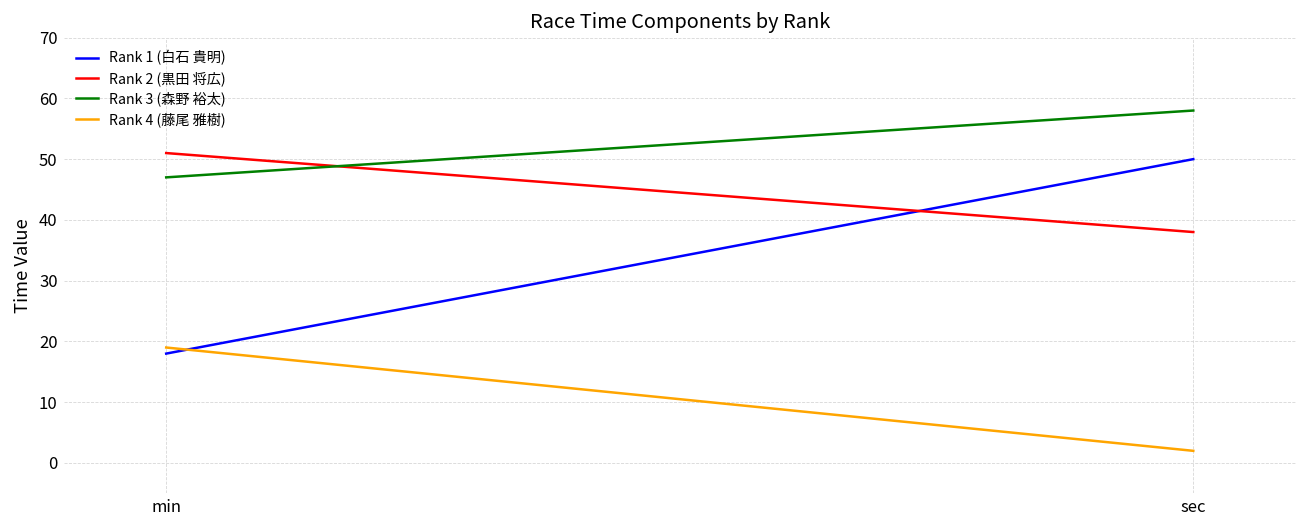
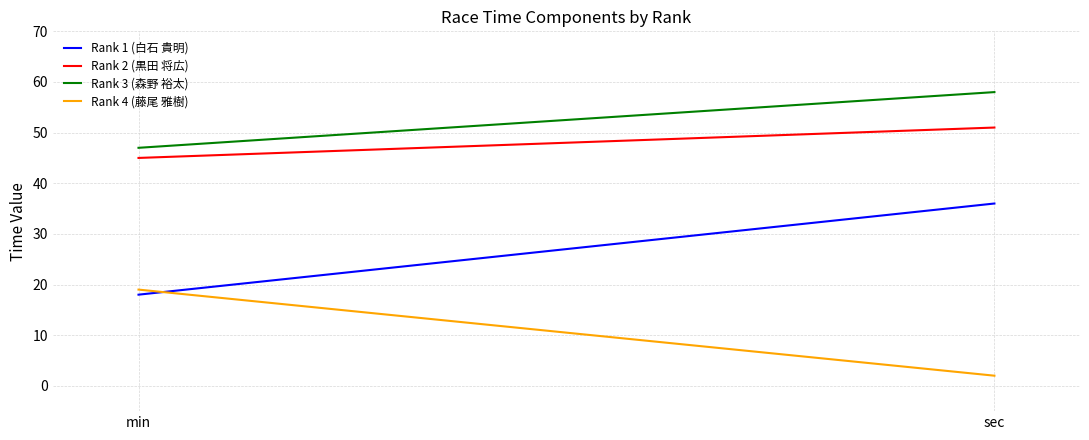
  {
    "Rank 1 (白石 貴明)": {
      "min": 18,
-     "sec": 50
+     "sec": 36
    },
    "Rank 2 (黒田 将広)": {
-     "min": 51,
-     "sec": 38
+     "min": 45,
+     "sec": 51
    },
    "Rank 3 (森野 裕太)": {
      "min": 47,
      "sec": 58
    },
    "Rank 4 (藤尾 雅樹)": {
      "min": 19,
      "sec": 2
    }
  }
